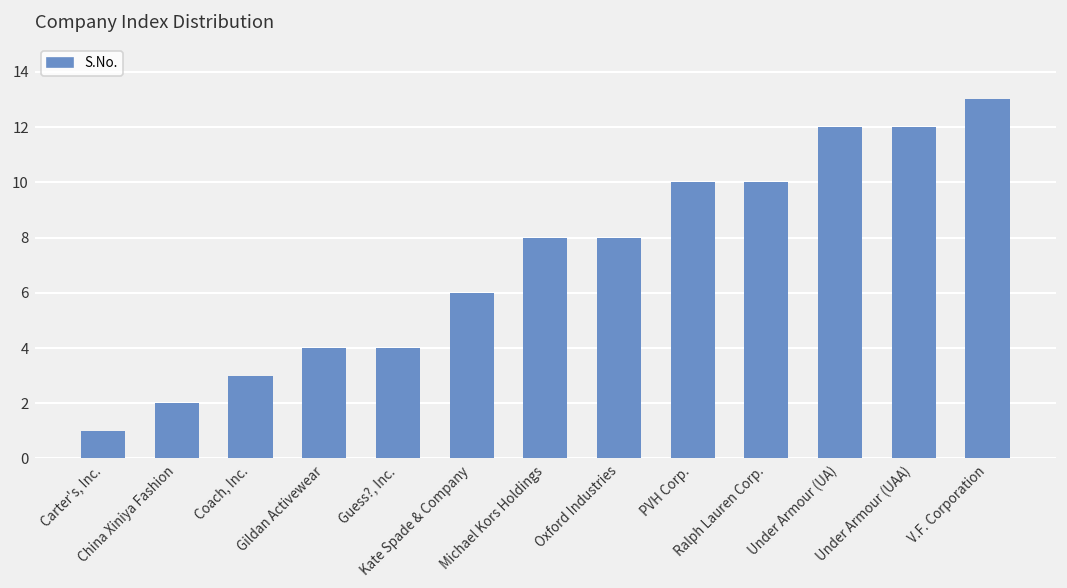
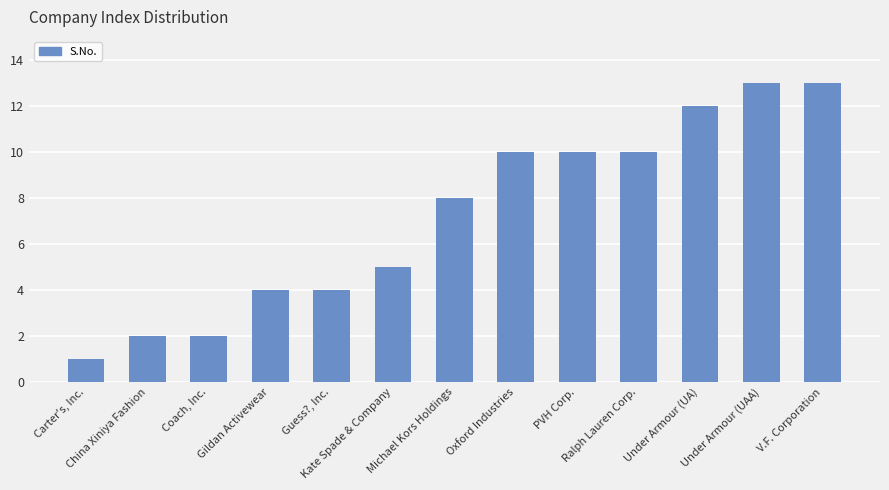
  {
    "Carter's, Inc.": 1,
    "China Xiniya Fashion": 2,
-   "Coach, Inc.": 3,
+   "Coach, Inc.": 2,
    "Gildan Activewear": 4,
    "Guess?, Inc.": 4,
-   "Kate Spade & Company": 6,
+   "Kate Spade & Company": 5,
    "Michael Kors Holdings": 8,
-   "Oxford Industries": 8,
+   "Oxford Industries": 10,
    "PVH Corp.": 10,
    "Ralph Lauren Corp.": 10,
    "Under Armour (UA)": 12,
-   "Under Armour (UAA)": 12,
+   "Under Armour (UAA)": 13,
    "V.F. Corporation": 13
  }
